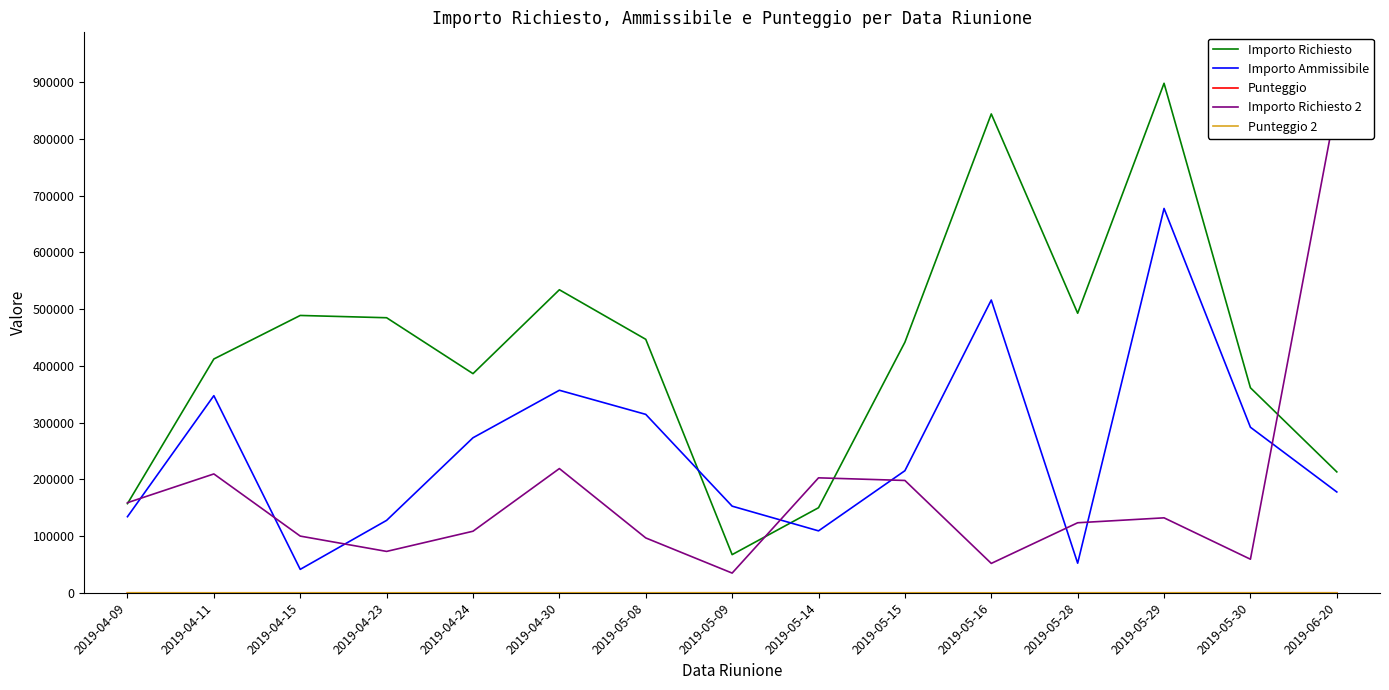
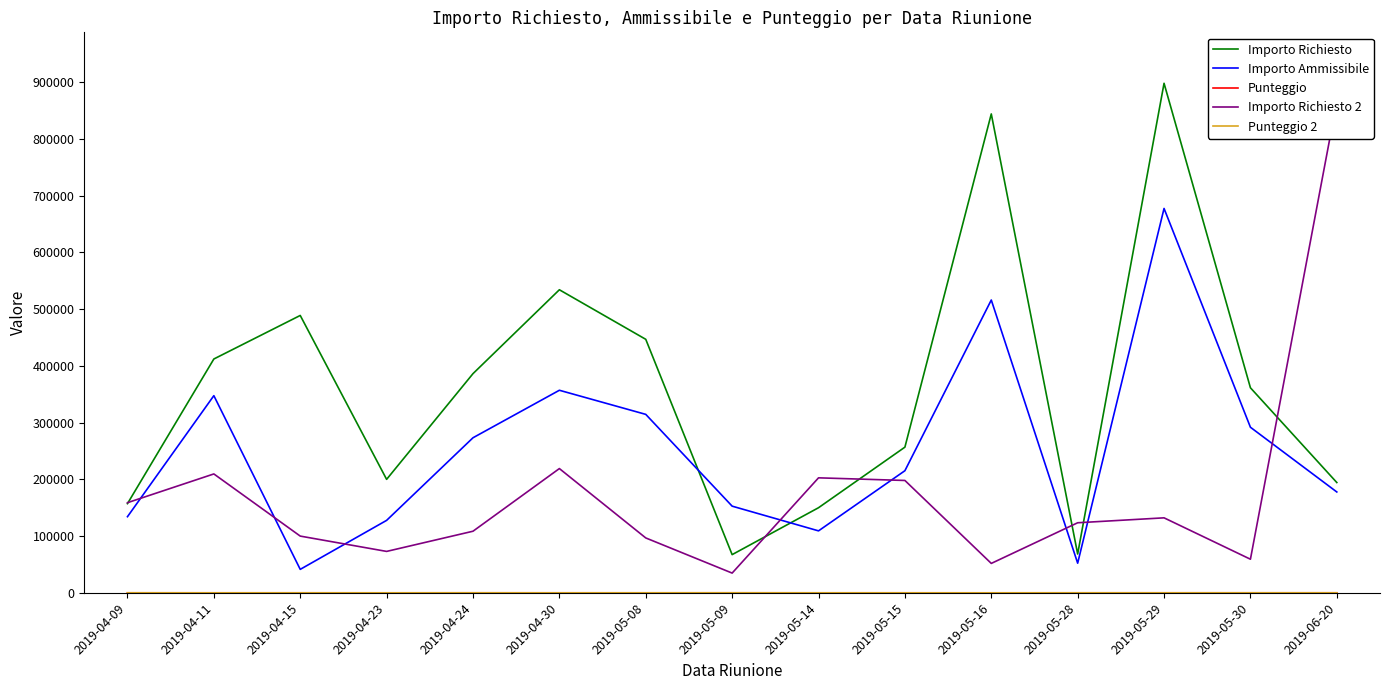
  {
    "Importo Richiesto": {
      "2019-04-11": 410000,
      "2019-04-15": 490000,
-     "2019-04-23": 480000,
+     "2019-04-23": 200000,
      "2019-04-24": 390000,
      "2019-04-30": 530000,
      "2019-05-08": 450000,
      "2019-05-09": 70000,
      "2019-05-14": 150000,
-     "2019-05-15": 440000,
+     "2019-05-15": 260000,
      "2019-05-16": 840000,
-     "2019-05-28": 490000,
+     "2019-05-28": 70000,
      "2019-05-29": 900000,
      "2019-05-30": 360000,
-     "2019-06-20": 210000
+     "2019-06-20": 190000
    },
    "Importo Ammissibile": {
      "2019-04-09": 130000,
      "2019-04-11": 350000,
      "2019-04-15": 40000,
      "2019-04-23": 130000,
      "2019-04-24": 270000,
      "2019-04-30": 360000,
      "2019-05-08": 310000,
      "2019-05-09": 150000,
      "2019-05-14": 110000,
      "2019-05-15": 220000,
      "2019-05-16": 520000,
      "2019-05-28": 50000,
      "2019-05-29": 680000,
      "2019-05-30": 290000,
      "2019-06-20": 180000
    },
    "Punteggio 2": {
      "2019-04-09": 0,
      "2019-04-11": 0,
      "2019-04-15": 0,
      "2019-04-23": 0,
      "2019-04-24": 0,
      "2019-04-30": 0,
      "2019-05-08": 0,
      "2019-05-09": 0,
      "2019-05-14": 0,
      "2019-05-15": 0,
      "2019-05-16": 0,
      "2019-05-28": 0,
      "2019-05-29": 0,
      "2019-05-30": 0,
      "2019-06-20": 0
    },
    "Importo Richiesto 2": {
      "2019-04-11": 210000,
      "2019-04-15": 100000,
      "2019-04-23": 70000,
      "2019-04-24": 110000,
      "2019-04-30": 220000,
      "2019-05-08": 100000,
      "2019-05-09": 30000,
      "2019-05-14": 200000,
      "2019-05-15": 200000,
      "2019-05-16": 50000,
      "2019-05-28": 120000,
      "2019-05-29": 130000,
      "2019-05-30": 60000
    }
  }
